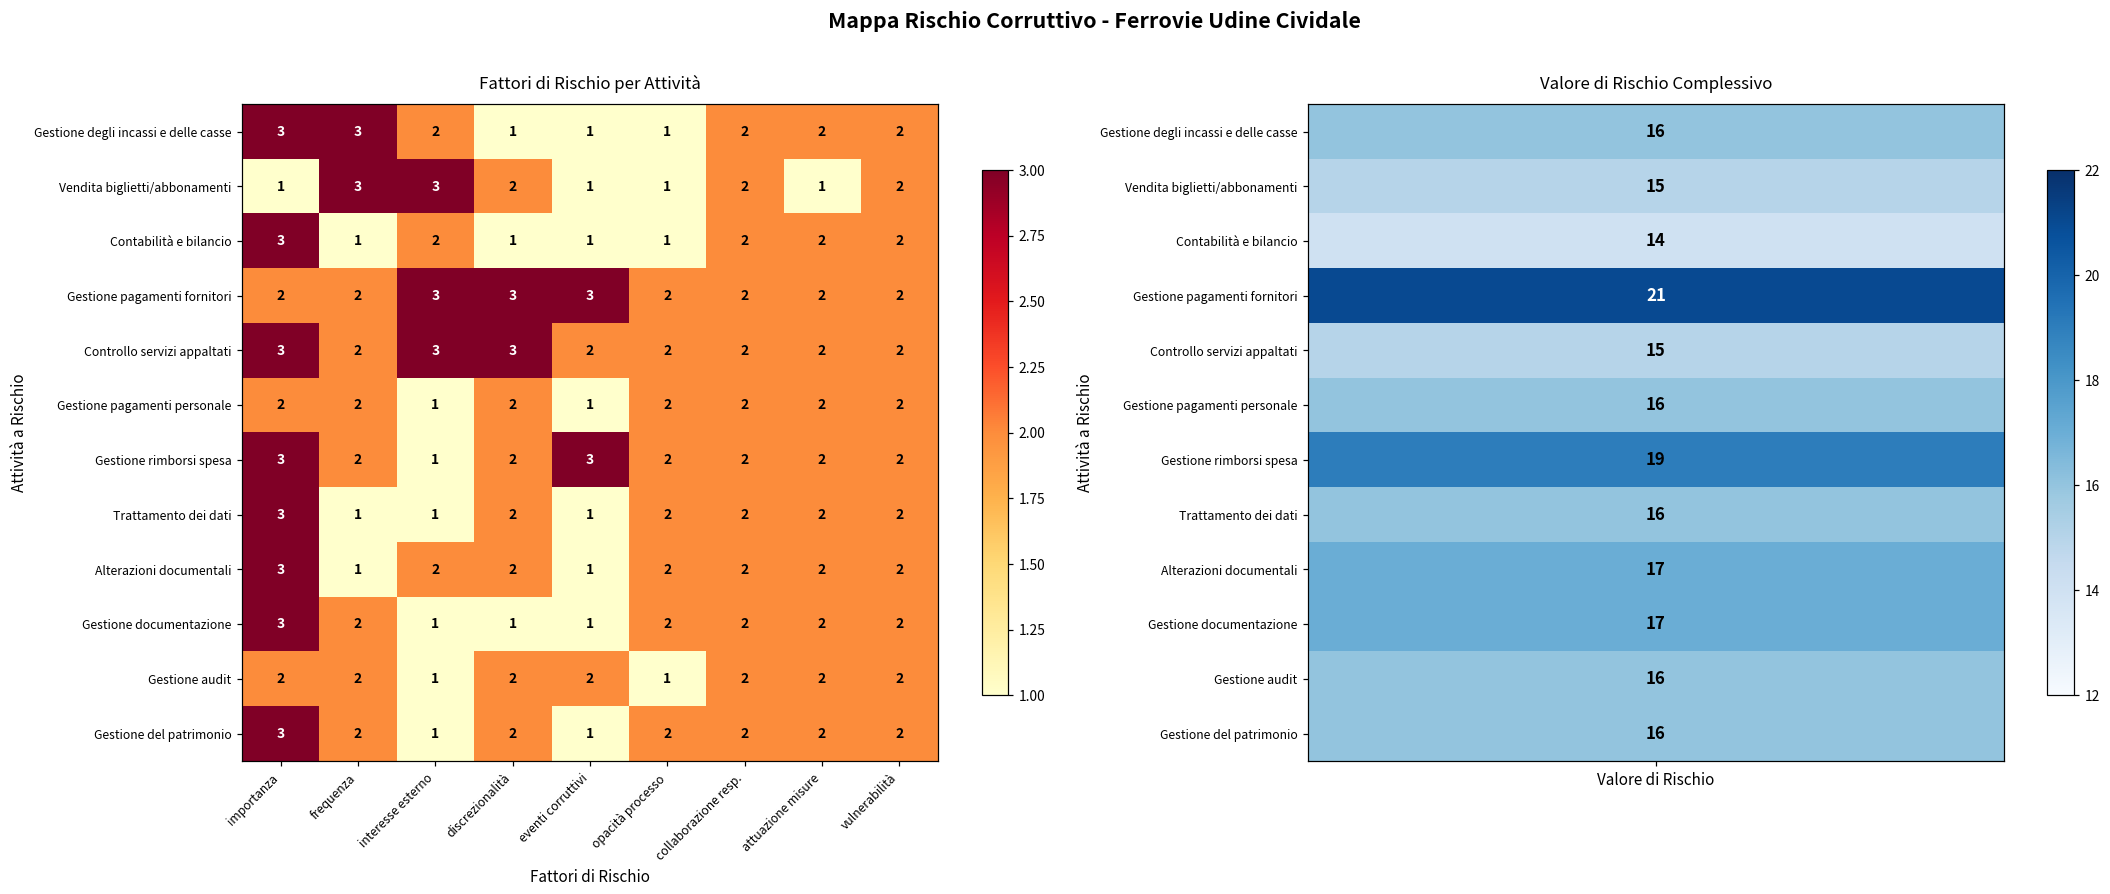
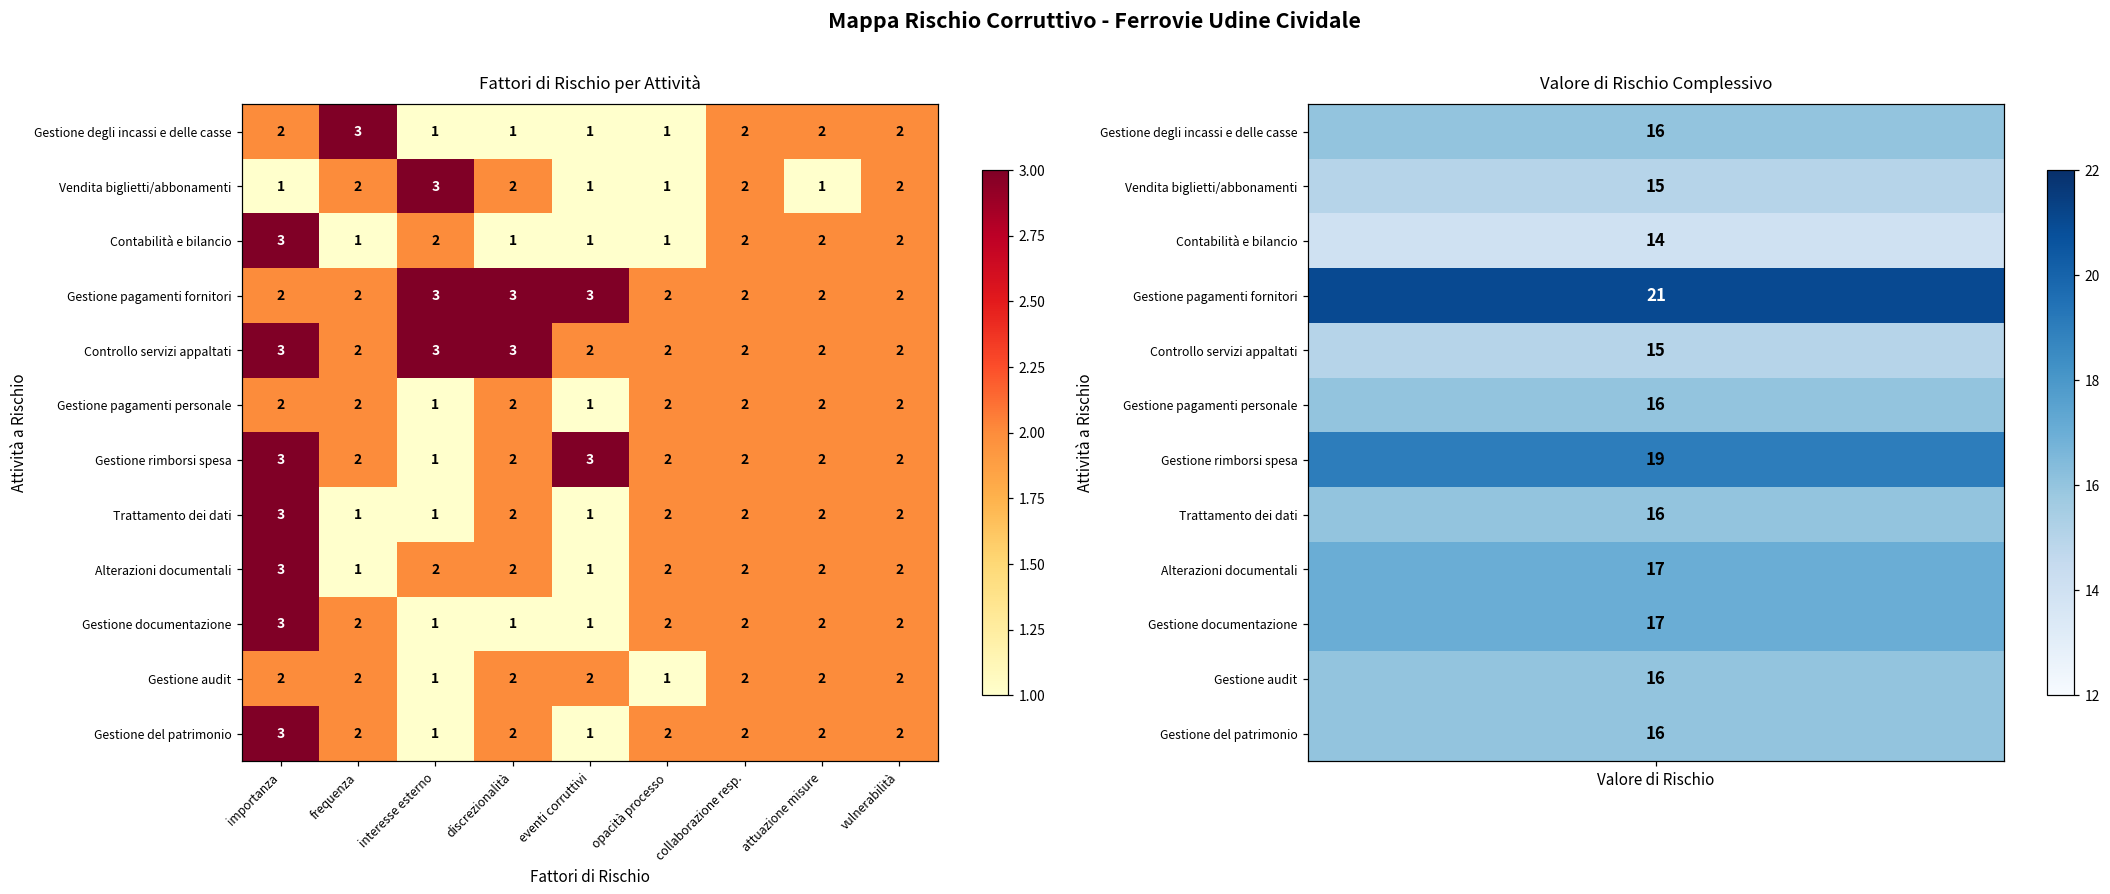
  {
    "Fattori di Rischio per Attività": {
      "Gestione degli incassi e delle casse": {
-       "importanza": 3,
+       "importanza": 2,
        "frequenza": 3,
-       "interesse esterno": 2,
+       "interesse esterno": 1,
        "discrezionalità": 1,
        "eventi corruttivi": 1,
        "opacità processo": 1,
        "collaborazione resp.": 2,
        "attuazione misure": 2,
        "vulnerabilità": 2
      },
      "Vendita biglietti/abbonamenti": {
        "importanza": 1,
-       "frequenza": 3,
+       "frequenza": 2,
        "interesse esterno": 3,
        "discrezionalità": 2,
        "eventi corruttivi": 1,
        "opacità processo": 1,
        "collaborazione resp.": 2,
        "attuazione misure": 1,
        "vulnerabilità": 2
      },
      "Contabilità e bilancio": {
        "importanza": 3,
        "frequenza": 1,
        "interesse esterno": 2,
        "discrezionalità": 1,
        "eventi corruttivi": 1,
        "opacità processo": 1,
        "collaborazione resp.": 2,
        "attuazione misure": 2,
        "vulnerabilità": 2
      },
      "Gestione pagamenti fornitori": {
        "importanza": 2,
        "frequenza": 2,
        "interesse esterno": 3,
        "discrezionalità": 3,
        "eventi corruttivi": 3,
        "opacità processo": 2,
        "collaborazione resp.": 2,
        "attuazione misure": 2,
        "vulnerabilità": 2
      },
      "Controllo servizi appaltati": {
        "importanza": 3,
        "frequenza": 2,
        "interesse esterno": 3,
        "discrezionalità": 3,
        "eventi corruttivi": 2,
        "opacità processo": 2,
        "collaborazione resp.": 2,
        "attuazione misure": 2,
        "vulnerabilità": 2
      },
      "Gestione pagamenti personale": {
        "importanza": 2,
        "frequenza": 2,
        "interesse esterno": 1,
        "discrezionalità": 2,
        "eventi corruttivi": 1,
        "opacità processo": 2,
        "collaborazione resp.": 2,
        "attuazione misure": 2,
        "vulnerabilità": 2
      },
      "Gestione rimborsi spesa": {
        "importanza": 3,
        "frequenza": 2,
        "interesse esterno": 1,
        "discrezionalità": 2,
        "eventi corruttivi": 3,
        "opacità processo": 2,
        "collaborazione resp.": 2,
        "attuazione misure": 2,
        "vulnerabilità": 2
      },
      "Trattamento dei dati": {
        "importanza": 3,
        "frequenza": 1,
        "interesse esterno": 1,
        "discrezionalità": 2,
        "eventi corruttivi": 1,
        "opacità processo": 2,
        "collaborazione resp.": 2,
        "attuazione misure": 2,
        "vulnerabilità": 2
      },
      "Alterazioni documentali": {
        "importanza": 3,
        "frequenza": 1,
        "interesse esterno": 2,
        "discrezionalità": 2,
        "eventi corruttivi": 1,
        "opacità processo": 2,
        "collaborazione resp.": 2,
        "attuazione misure": 2,
        "vulnerabilità": 2
      },
      "Gestione documentazione": {
        "importanza": 3,
        "frequenza": 2,
        "interesse esterno": 1,
        "discrezionalità": 1,
        "eventi corruttivi": 1,
        "opacità processo": 2,
        "collaborazione resp.": 2,
        "attuazione misure": 2,
        "vulnerabilità": 2
      },
      "Gestione audit": {
        "importanza": 2,
        "frequenza": 2,
        "interesse esterno": 1,
        "discrezionalità": 2,
        "eventi corruttivi": 2,
        "opacità processo": 1,
        "collaborazione resp.": 2,
        "attuazione misure": 2,
        "vulnerabilità": 2
      },
      "Gestione del patrimonio": {
        "importanza": 3,
        "frequenza": 2,
        "interesse esterno": 1,
        "discrezionalità": 2,
        "eventi corruttivi": 1,
        "opacità processo": 2,
        "collaborazione resp.": 2,
        "attuazione misure": 2,
        "vulnerabilità": 2
      }
    },
    "Valore di Rischio Complessivo": {
      "Gestione degli incassi e delle casse": {
        "Valore di Rischio": 16
      },
      "Vendita biglietti/abbonamenti": {
        "Valore di Rischio": 15
      },
      "Contabilità e bilancio": {
        "Valore di Rischio": 14
      },
      "Gestione pagamenti fornitori": {
        "Valore di Rischio": 21
      },
      "Controllo servizi appaltati": {
        "Valore di Rischio": 15
      },
      "Gestione pagamenti personale": {
        "Valore di Rischio": 16
      },
      "Gestione rimborsi spesa": {
        "Valore di Rischio": 19
      },
      "Trattamento dei dati": {
        "Valore di Rischio": 16
      },
      "Alterazioni documentali": {
        "Valore di Rischio": 17
      },
      "Gestione documentazione": {
        "Valore di Rischio": 17
      },
      "Gestione audit": {
        "Valore di Rischio": 16
      },
      "Gestione del patrimonio": {
        "Valore di Rischio": 16
      }
    }
  }
